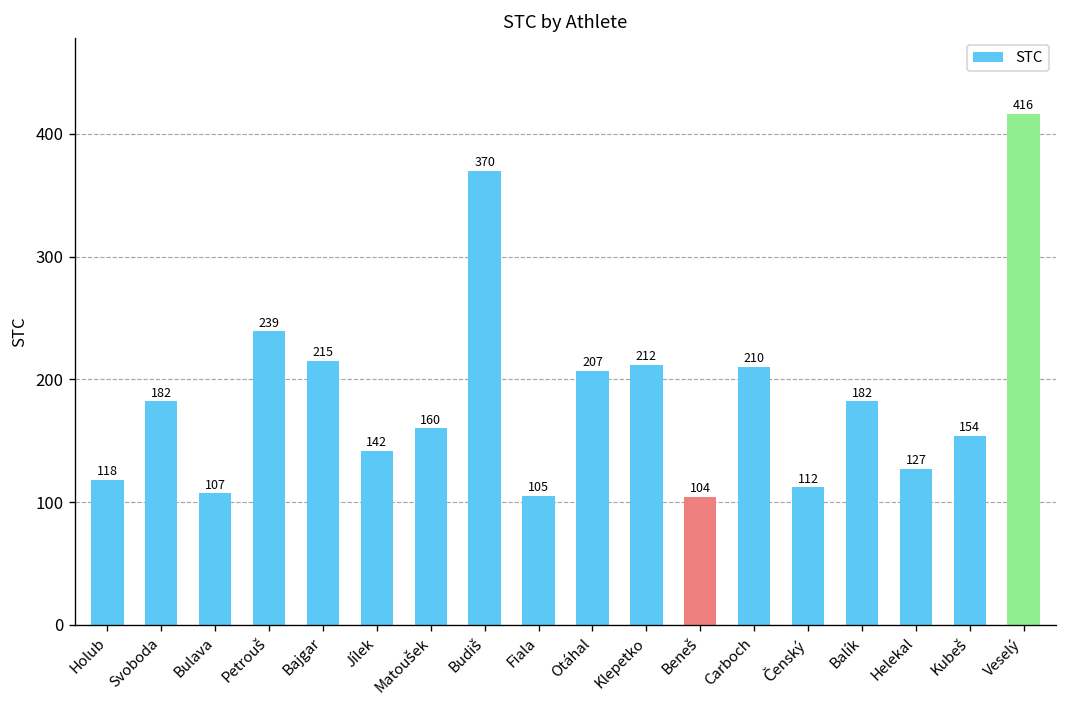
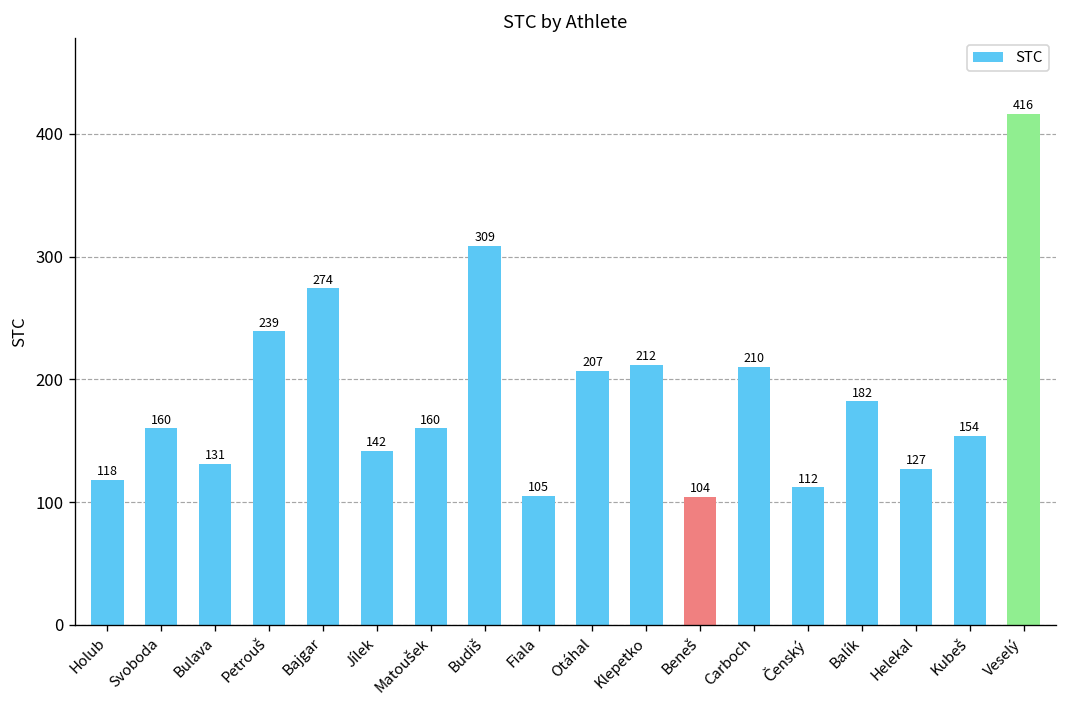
  {
    "Holub": 118,
-   "Svoboda": 182,
-   "Bulava": 107,
+   "Svoboda": 160,
+   "Bulava": 131,
    "Petrouš": 239,
-   "Bajgar": 215,
+   "Bajgar": 274,
    "Jílek": 142,
    "Matoušek": 160,
-   "Budiš": 370,
+   "Budiš": 309,
    "Fiala": 105,
    "Otáhal": 207,
    "Klepetko": 212,
    "Beneš": 104,
    "Carboch": 210,
    "Čenský": 112,
    "Balík": 182,
    "Helekal": 127,
    "Kubeš": 154,
    "Veselý": 416
  }
